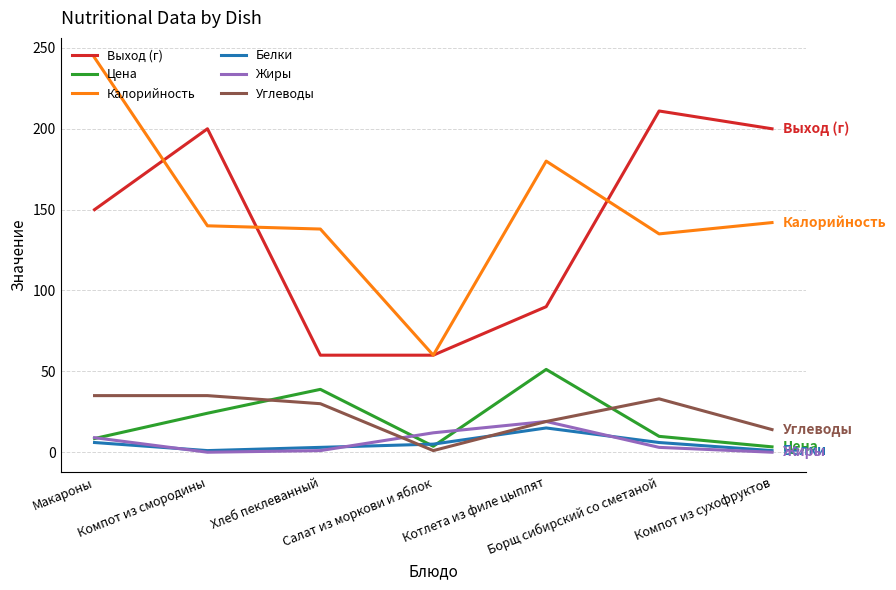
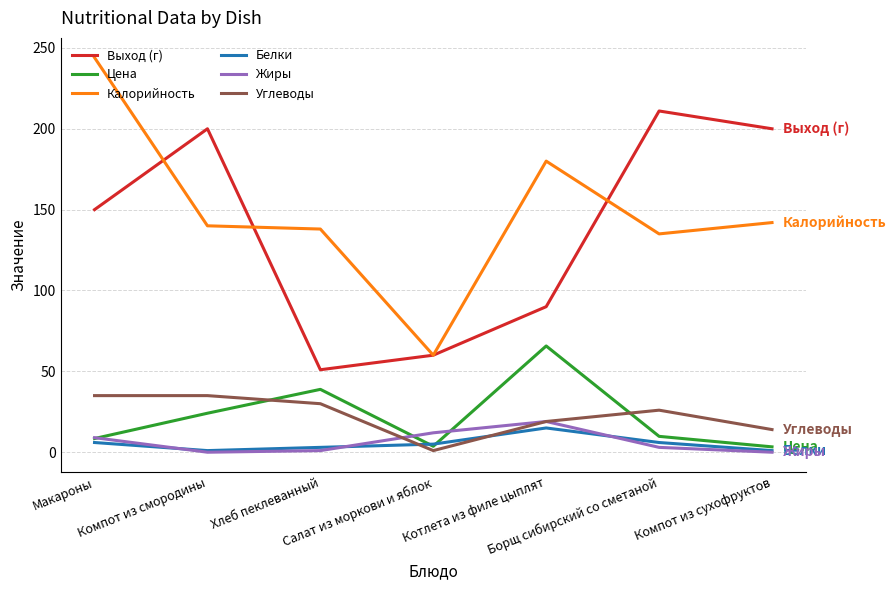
  {
    "Выход (г)": {
      "Макароны": 150,
      "Компот из смородины": 200,
-     "Хлеб пеклеванный": 60,
+     "Хлеб пеклеванный": 51,
      "Котлета из филе цыплят": 90,
      "Борщ сибирский со сметаной": 211,
      "Компот из сухофруктов": 200
    },
    "Цена": {
      "Компот из смородины": 24,
      "Хлеб пеклеванный": 39,
-     "Котлета из филе цыплят": 51,
+     "Котлета из филе цыплят": 66,
      "Борщ сибирский со сметаной": 10,
      "Компот из сухофруктов": 3
    },
    "Калорийность": {
      "Макароны": 244,
      "Компот из смородины": 140,
      "Хлеб пеклеванный": 138,
      "Котлета из филе цыплят": 180,
      "Борщ сибирский со сметаной": 135,
      "Компот из сухофруктов": 142
    },
    "Белки": {
      "Макароны": 6,
      "Хлеб пеклеванный": 3,
      "Котлета из филе цыплят": 15,
      "Борщ сибирский со сметаной": 6
    },
    "Жиры": {
      "Хлеб пеклеванный": 1,
      "Салат из моркови и яблок": 12,
      "Борщ сибирский со сметаной": 3
    },
    "Углеводы": {
      "Макароны": 35,
      "Компот из смородины": 35,
      "Хлеб пеклеванный": 30,
      "Салат из моркови и яблок": 1,
-     "Борщ сибирский со сметаной": 33,
+     "Борщ сибирский со сметаной": 26,
      "Компот из сухофруктов": 14
    }
  }
